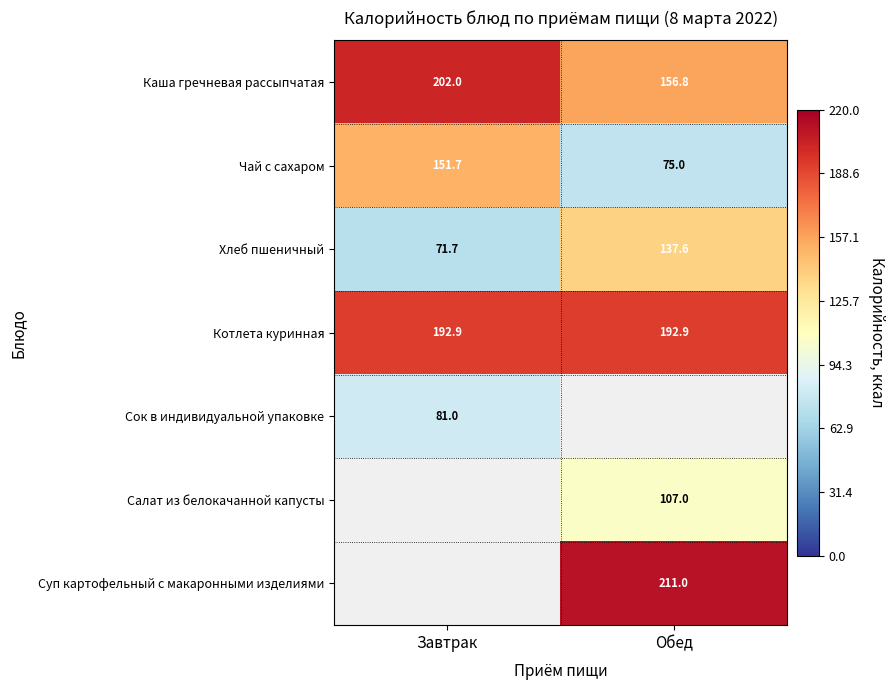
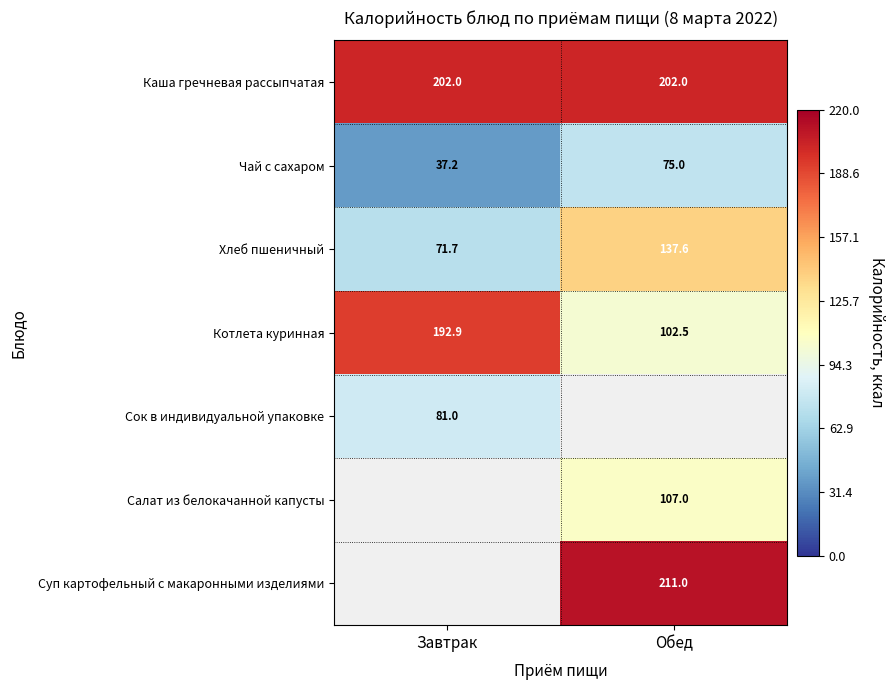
  {
    "Каша гречневая рассыпчатая": {
      "Завтрак": 202.0,
-     "Обед": 156.8
+     "Обед": 202.0
    },
    "Чай с сахаром": {
-     "Завтрак": 151.7,
+     "Завтрак": 37.2,
      "Обед": 75.0
    },
    "Хлеб пшеничный": {
      "Завтрак": 71.7,
      "Обед": 137.6
    },
    "Котлета куринная": {
      "Завтрак": 192.9,
-     "Обед": 192.9
+     "Обед": 102.5
    },
    "Сок в индивидуальной упаковке": {
      "Завтрак": 81.0
    },
    "Салат из белокачанной капусты": {
      "Обед": 107.0
    },
    "Суп картофельный с макаронными изделиями": {
      "Обед": 211.0
    }
  }
